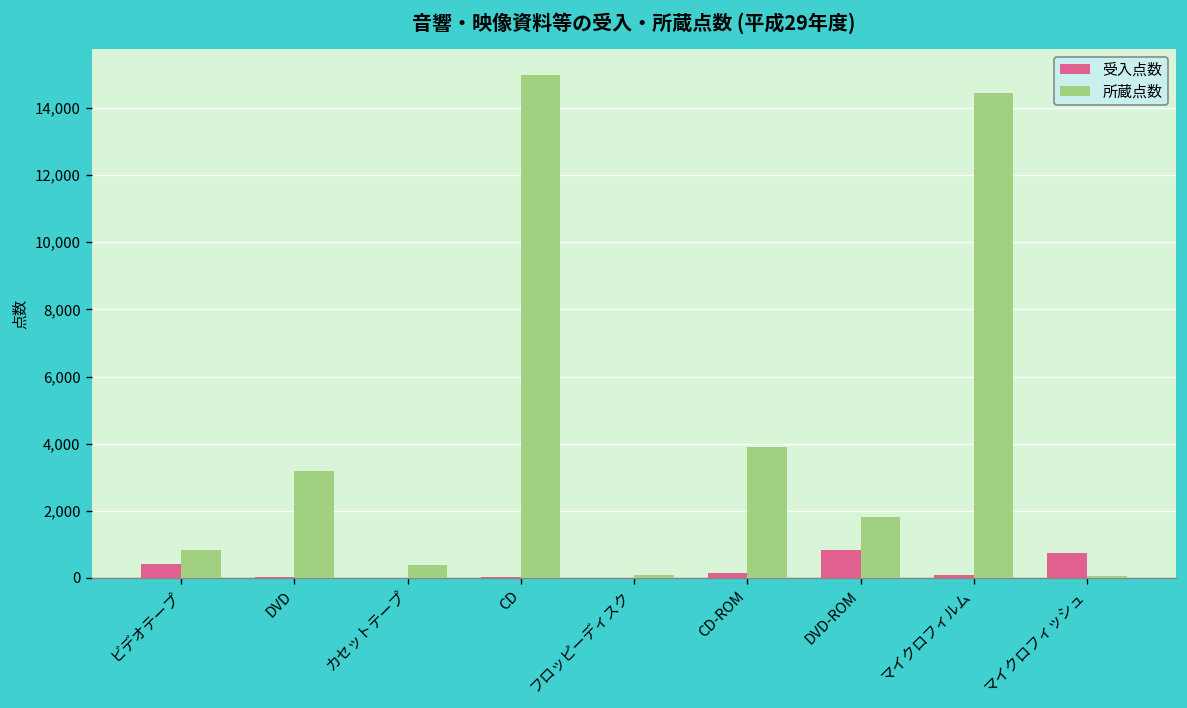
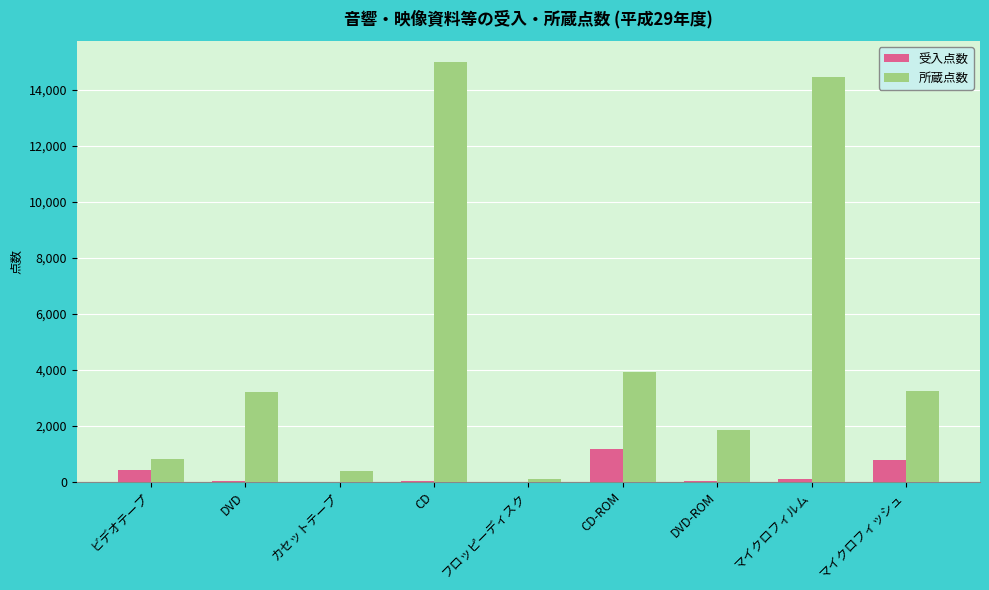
  {
    "受入点数": {
      "ビデオテープ": "400",
      "カセットテープ": "0",
      "フロッピーディスク": "0",
-     "CD-ROM": "100",
-     "DVD-ROM": "800",
+     "CD-ROM": "1,100",
+     "DVD-ROM": "0",
      "マイクロフィルム": "100",
      "マイクロフィッシュ": "800"
    },
    "所蔵点数": {
      "ビデオテープ": "800",
      "DVD": "3,200",
      "カセットテープ": "400",
      "CD": "15,000",
      "フロッピーディスク": "100",
      "CD-ROM": "3,900",
      "DVD-ROM": "1,800",
      "マイクロフィルム": "14,500",
-     "マイクロフィッシュ": "100"
+     "マイクロフィッシュ": "3,200"
    }
  }
